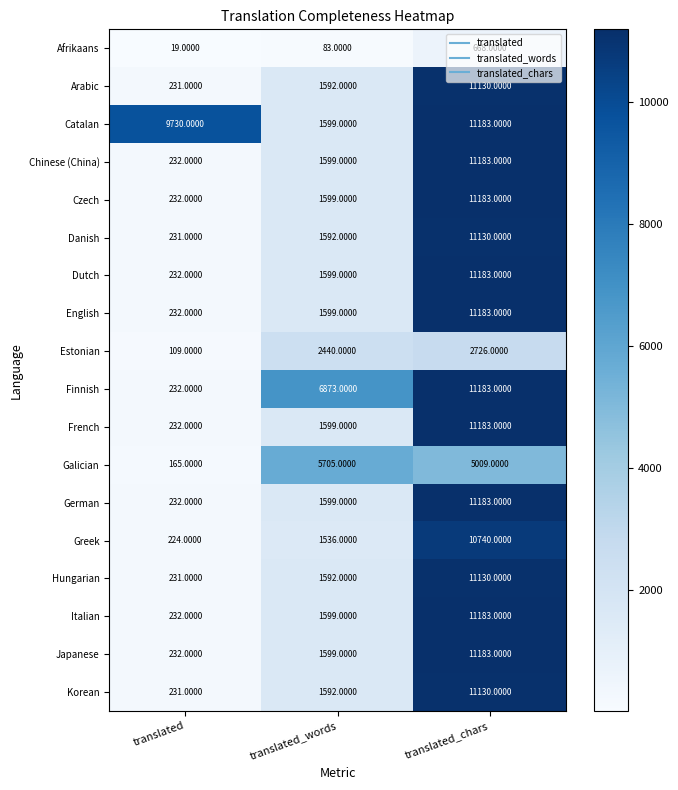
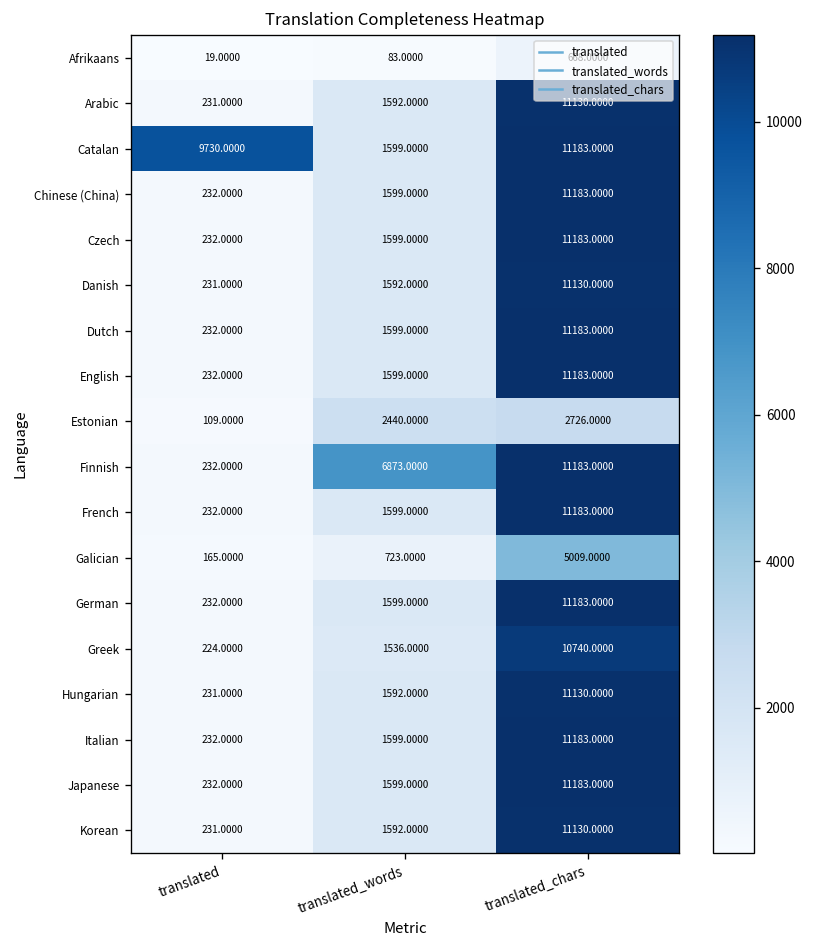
  {
    "Afrikaans": {
      "translated": 19.0000,
      "translated_words": 83.0000
    },
    "Arabic": {
      "translated": 231.0000,
      "translated_words": 1592.0000
    },
    "Catalan": {
      "translated": 9730.0000,
      "translated_words": 1599.0000,
      "translated_chars": 11183.0000
    },
    "Chinese (China)": {
      "translated": 232.0000,
      "translated_words": 1599.0000,
      "translated_chars": 11183.0000
    },
    "Czech": {
      "translated": 232.0000,
      "translated_words": 1599.0000,
      "translated_chars": 11183.0000
    },
    "Danish": {
      "translated": 231.0000,
      "translated_words": 1592.0000,
      "translated_chars": 11130.0000
    },
    "Dutch": {
      "translated": 232.0000,
      "translated_words": 1599.0000,
      "translated_chars": 11183.0000
    },
    "English": {
      "translated": 232.0000,
      "translated_words": 1599.0000,
      "translated_chars": 11183.0000
    },
    "Estonian": {
      "translated": 109.0000,
      "translated_words": 2440.0000,
      "translated_chars": 2726.0000
    },
    "Finnish": {
      "translated": 232.0000,
      "translated_words": 6873.0000,
      "translated_chars": 11183.0000
    },
    "French": {
      "translated": 232.0000,
      "translated_words": 1599.0000,
      "translated_chars": 11183.0000
    },
    "Galician": {
      "translated": 165.0000,
-     "translated_words": 5705.0000,
+     "translated_words": 723.0000,
      "translated_chars": 5009.0000
    },
    "German": {
      "translated": 232.0000,
      "translated_words": 1599.0000,
      "translated_chars": 11183.0000
    },
    "Greek": {
      "translated": 224.0000,
      "translated_words": 1536.0000,
      "translated_chars": 10740.0000
    },
    "Hungarian": {
      "translated": 231.0000,
      "translated_words": 1592.0000,
      "translated_chars": 11130.0000
    },
    "Italian": {
      "translated": 232.0000,
      "translated_words": 1599.0000,
      "translated_chars": 11183.0000
    },
    "Japanese": {
      "translated": 232.0000,
      "translated_words": 1599.0000,
      "translated_chars": 11183.0000
    },
    "Korean": {
      "translated": 231.0000,
      "translated_words": 1592.0000,
      "translated_chars": 11130.0000
    }
  }
